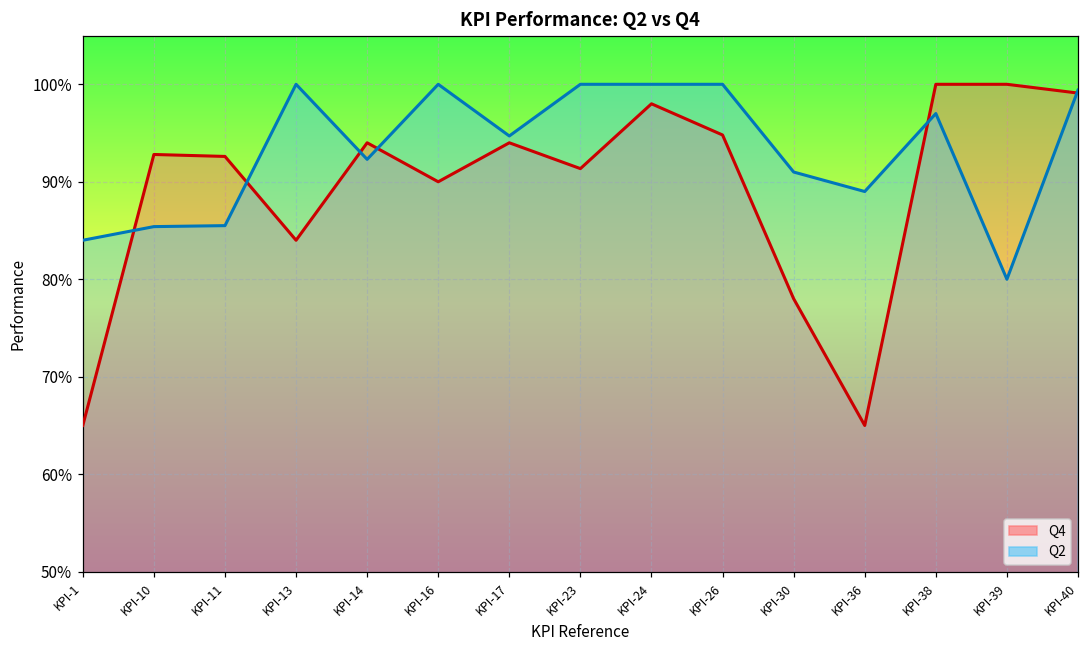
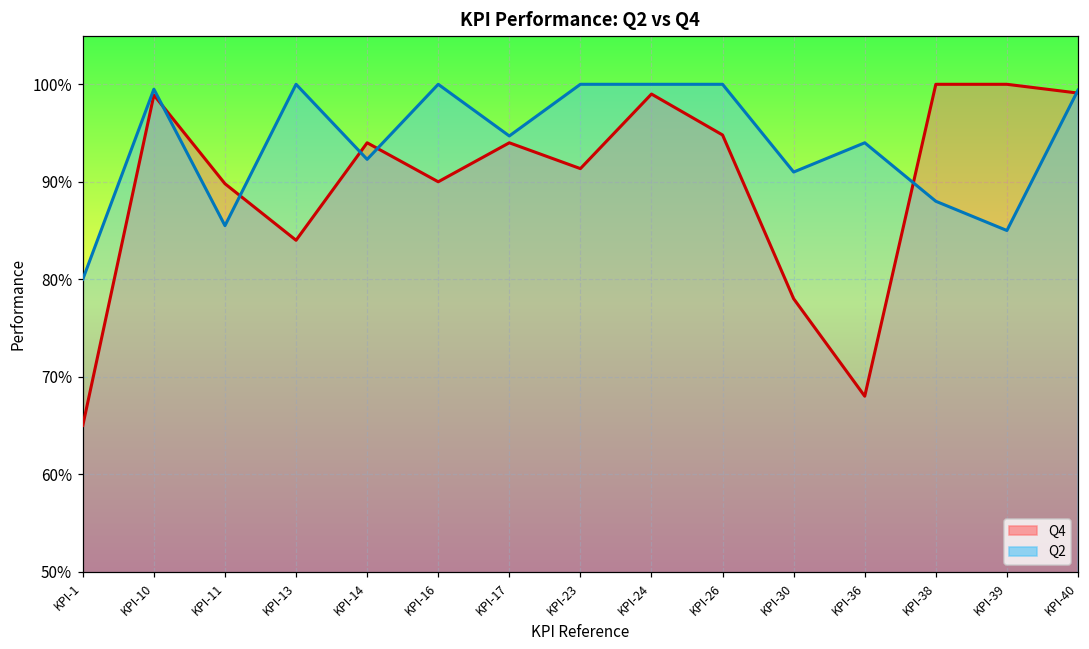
  {
    "Q4": {
      "KPI-1": "65%",
-     "KPI-10": "93%",
-     "KPI-11": "93%",
+     "KPI-10": "99%",
+     "KPI-11": "90%",
      "KPI-13": "84%",
      "KPI-14": "94%",
      "KPI-16": "90%",
      "KPI-17": "94%",
      "KPI-23": "91%",
-     "KPI-24": "98%",
+     "KPI-24": "99%",
      "KPI-26": "95%",
      "KPI-30": "78%",
-     "KPI-36": "65%",
+     "KPI-36": "68%",
      "KPI-38": "100%",
      "KPI-39": "100%",
      "KPI-40": "99%"
    },
    "Q2": {
-     "KPI-1": "84%",
-     "KPI-10": "85%",
+     "KPI-1": "80%",
+     "KPI-10": "100%",
      "KPI-11": "86%",
      "KPI-13": "100%",
      "KPI-14": "92%",
      "KPI-16": "100%",
      "KPI-17": "95%",
      "KPI-23": "100%",
      "KPI-24": "100%",
      "KPI-26": "100%",
      "KPI-30": "91%",
-     "KPI-36": "89%",
-     "KPI-38": "97%",
-     "KPI-39": "80%",
+     "KPI-36": "94%",
+     "KPI-38": "88%",
+     "KPI-39": "85%",
      "KPI-40": "99%"
    }
  }
